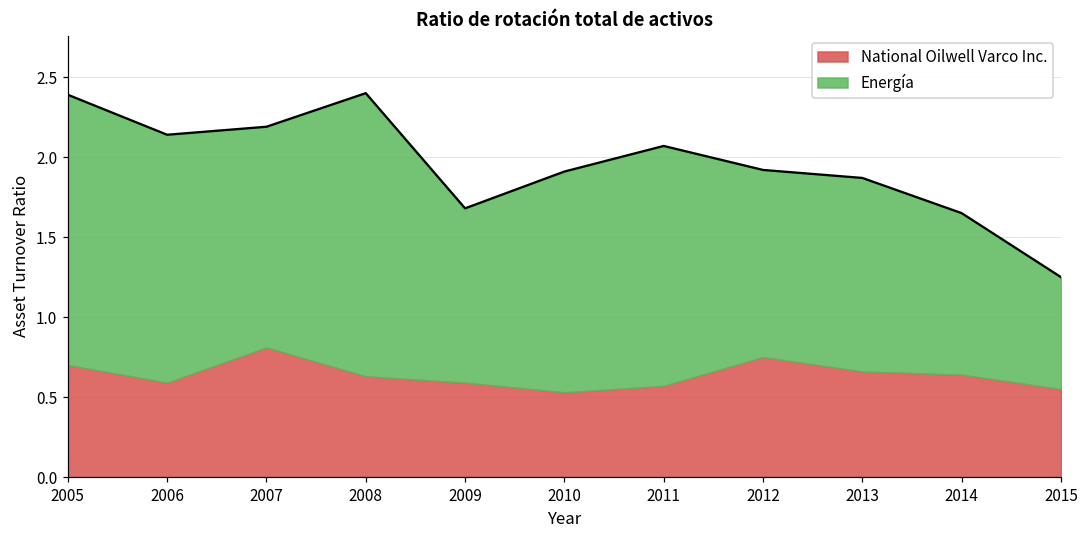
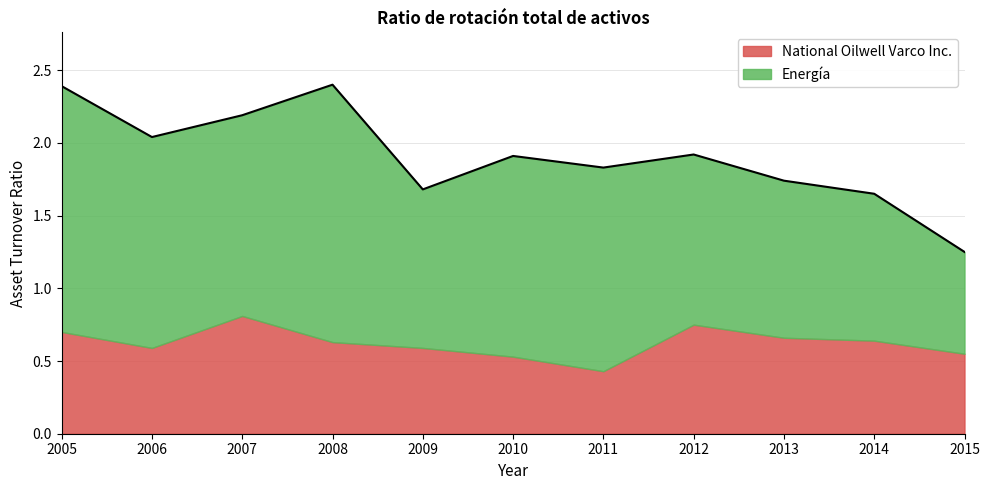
  {
    "National Oilwell Varco Inc.": {
      "2005": 0.70,
      "2006": 0.59,
      "2007": 0.81,
      "2008": 0.63,
      "2009": 0.59,
      "2010": 0.53,
-     "2011": 0.57,
+     "2011": 0.43,
      "2012": 0.75,
      "2013": 0.66,
      "2014": 0.64,
      "2015": 0.55
    },
    "Energía": {
      "2005": 1.69,
-     "2006": 1.55,
+     "2006": 1.45,
      "2007": 1.38,
      "2008": 1.77,
      "2009": 1.09,
      "2010": 1.38,
-     "2011": 1.5,
+     "2011": 1.4,
      "2012": 1.17,
-     "2013": 1.21,
+     "2013": 1.08,
      "2014": 1.01,
      "2015": 0.70
    }
  }
